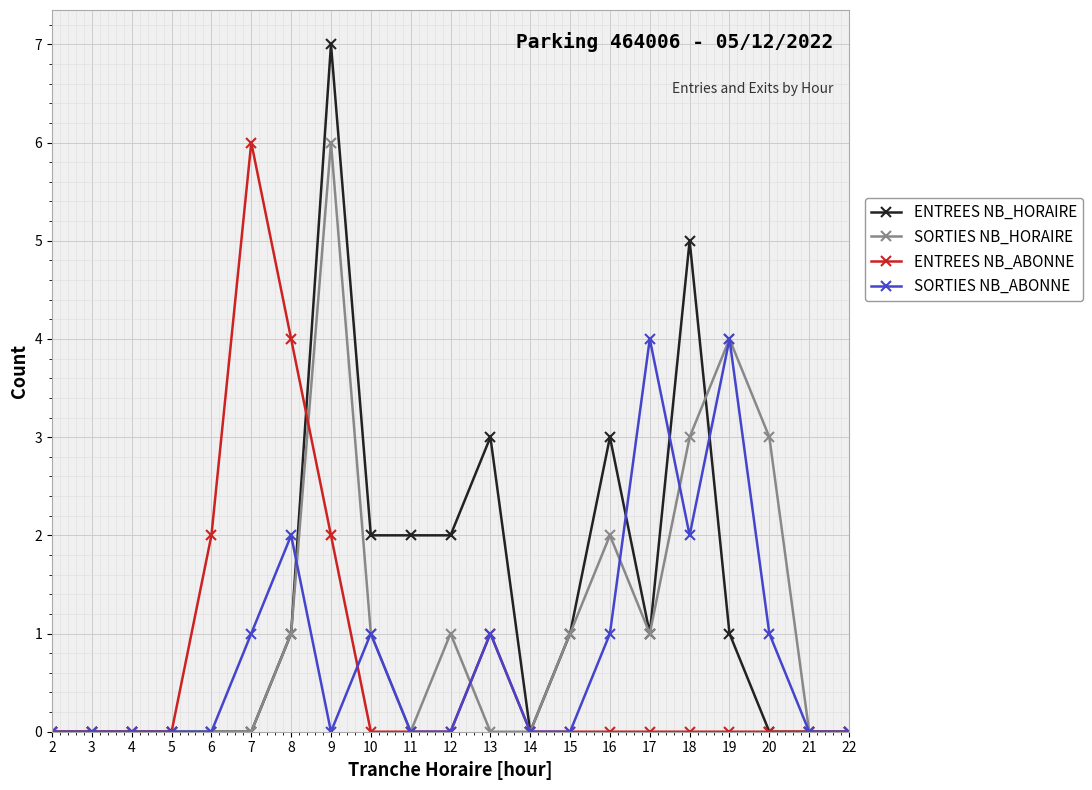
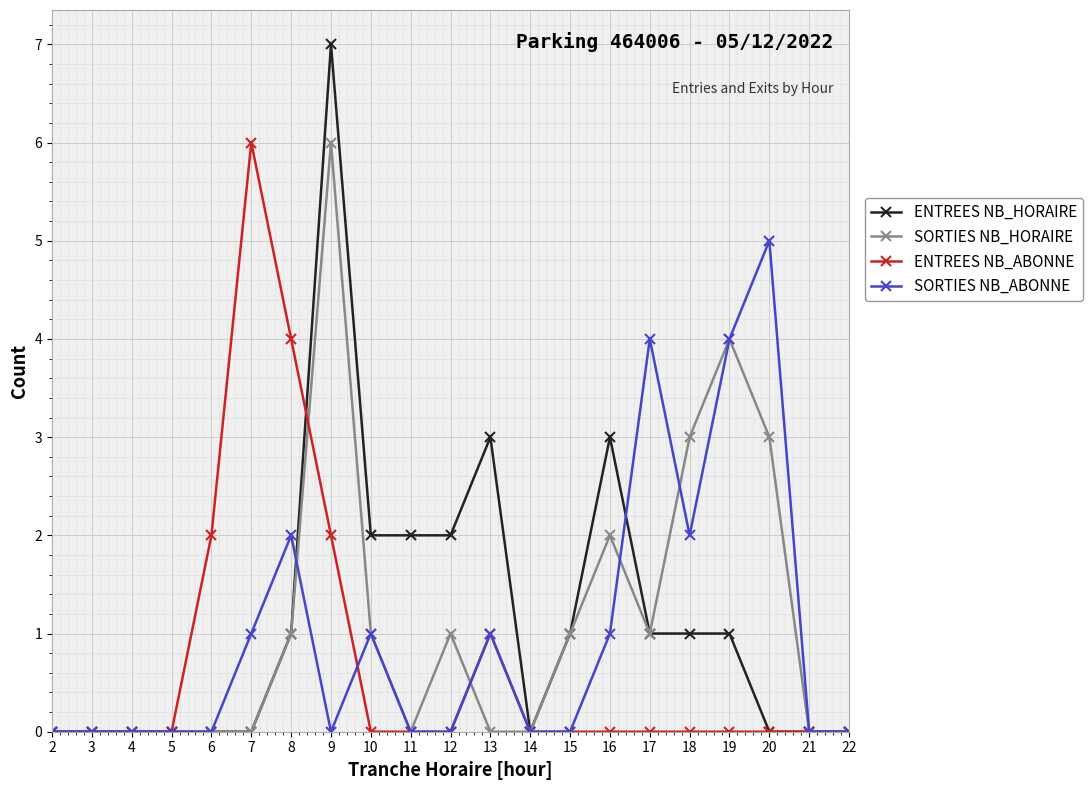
  {
    "ENTREES NB_HORAIRE": {
      "9": 7,
      "10": 2,
      "11": 2,
      "12": 2,
      "13": 3,
      "16": 3,
-     "18": 5,
+     "18": 1,
      "19": 1
    },
    "SORTIES NB_HORAIRE": {
      "9": 6,
      "12": 1,
      "13": 0,
      "16": 2,
      "18": 3,
      "20": 3
    },
    "ENTREES NB_ABONNE": {
      "6": 2,
      "7": 6,
      "8": 4,
      "9": 2,
      "10": 0,
      "16": 0,
      "17": 0,
      "18": 0,
      "19": 0
    },
    "SORTIES NB_ABONNE": {
      "7": 1,
      "8": 2,
      "9": 0,
      "16": 1,
      "17": 4,
      "18": 2,
-     "20": 1
+     "20": 5
    }
  }
